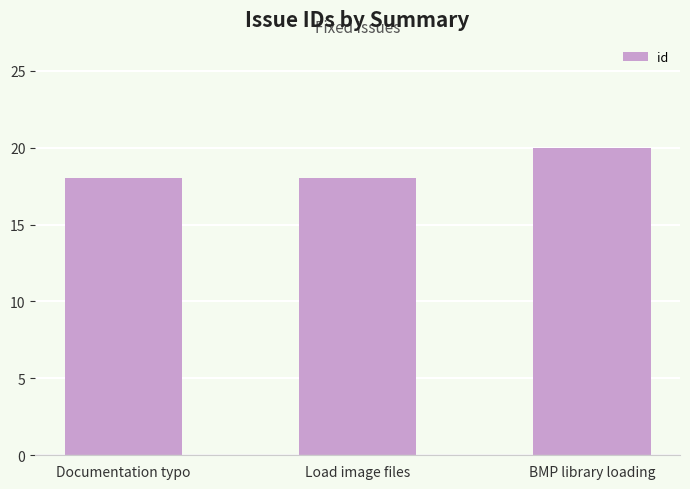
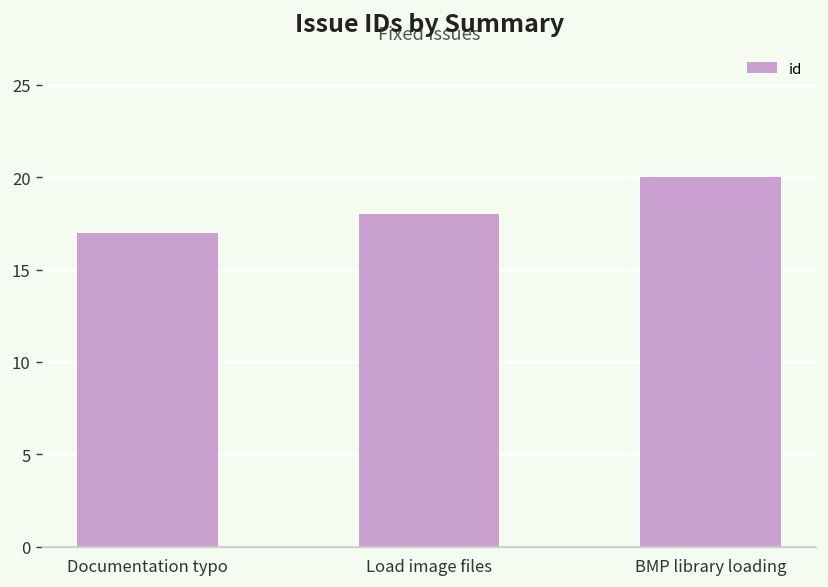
  {
-   "Documentation typo": 18,
+   "Documentation typo": 17,
    "Load image files": 18,
    "BMP library loading": 20
  }
